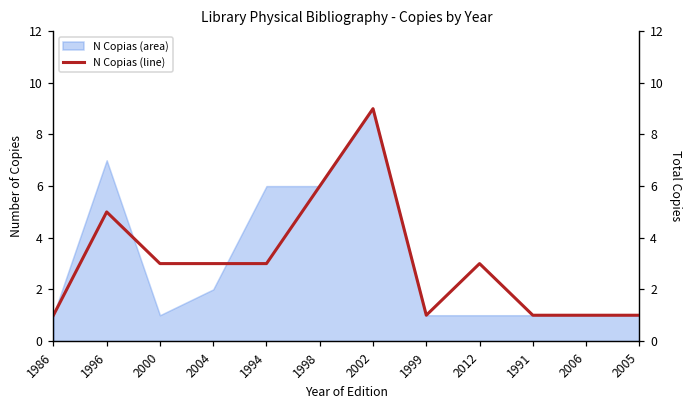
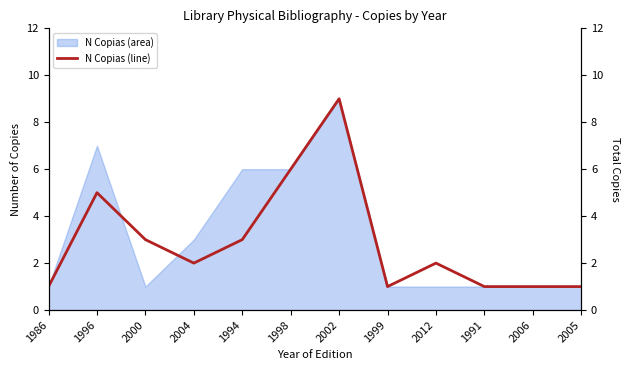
  {
    "N Copias (area)": {
      "1986": 1,
      "1996": 7,
      "2000": 1,
-     "2004": 2,
+     "2004": 3,
      "1994": 6,
      "1998": 6,
      "2002": 9,
      "1999": 1,
      "2012": 1,
      "1991": 1,
      "2006": 1,
      "2005": 1
    },
    "N Copias (line)": {
      "1986": 1,
      "1996": 5,
      "2000": 3,
-     "2004": 3,
+     "2004": 2,
      "1994": 3,
      "1998": 6,
      "2002": 9,
      "1999": 1,
-     "2012": 3,
+     "2012": 2,
      "1991": 1,
      "2006": 1,
      "2005": 1
    }
  }
